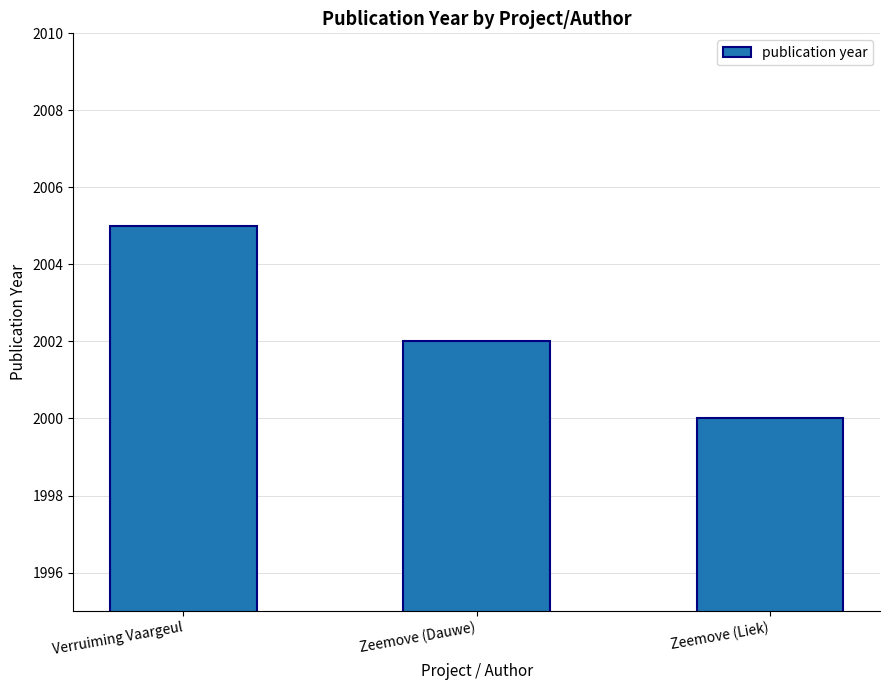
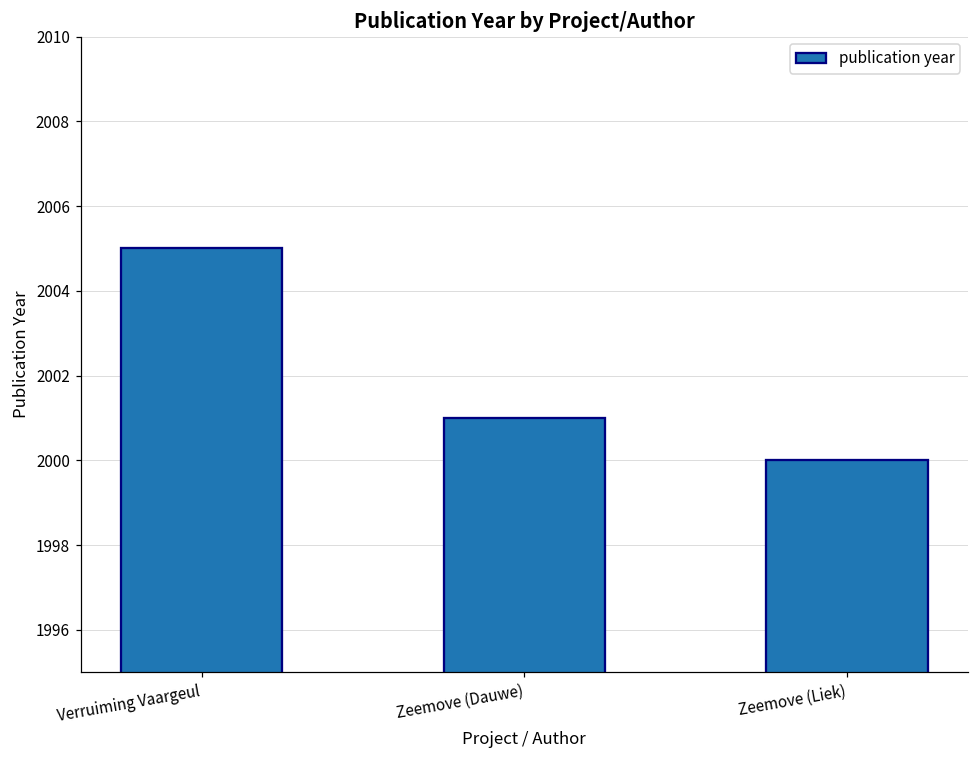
  {
    "Verruiming Vaargeul": 2005,
-   "Zeemove (Dauwe)": 2002,
+   "Zeemove (Dauwe)": 2001,
    "Zeemove (Liek)": 2000
  }
